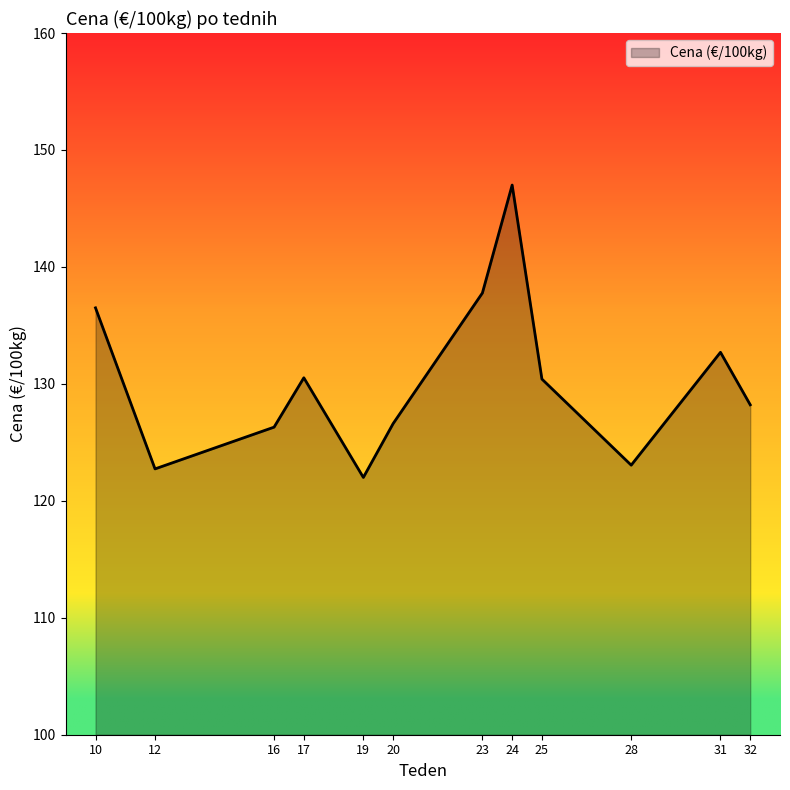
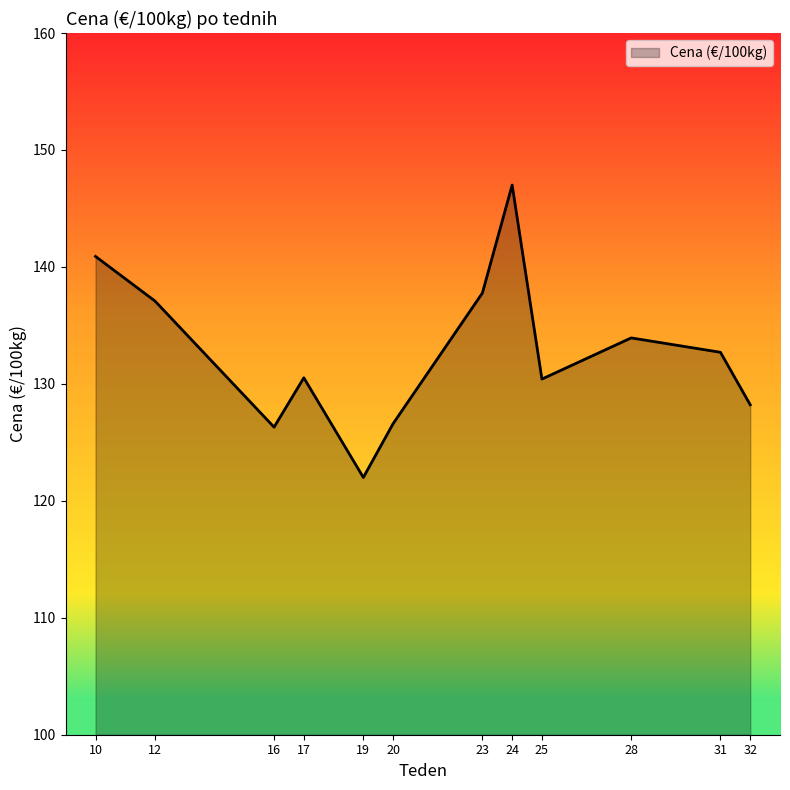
  {
-   "10": 136.5,
-   "12": 122.7,
+   "10": 140.9,
+   "12": 137.1,
    "16": 126.3,
    "17": 130.5,
    "19": 122.0,
    "20": 126.6,
    "23": 137.8,
    "24": 147.0,
    "25": 130.4,
-   "28": 123.1,
+   "28": 133.9,
    "31": 132.7,
    "32": 128.2
  }
